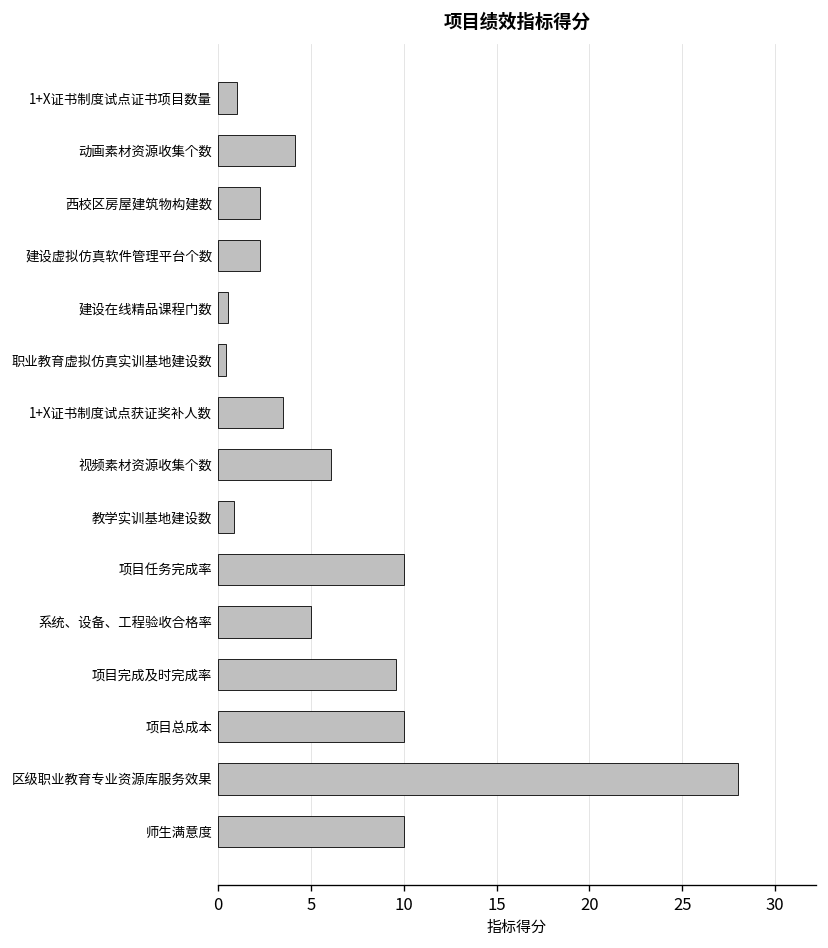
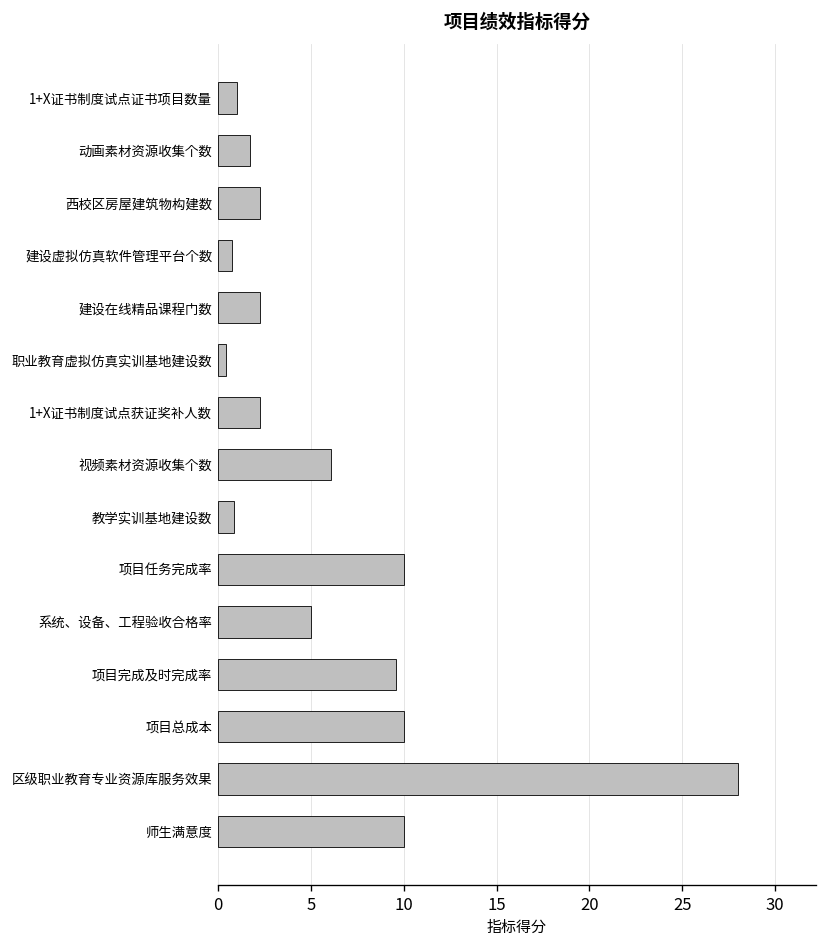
  {
    "1+X证书制度试点证书项目数量": 1.0,
-   "动画素材资源收集个数": 4.1,
+   "动画素材资源收集个数": 1.7,
    "西校区房屋建筑物构建数": 2.3,
-   "建设虚拟仿真软件管理平台个数": 2.3,
-   "建设在线精品课程门数": 0.6,
+   "建设虚拟仿真软件管理平台个数": 0.8,
+   "建设在线精品课程门数": 2.3,
    "职业教育虚拟仿真实训基地建设数": 0.4,
-   "1+X证书制度试点获证奖补人数": 3.5,
+   "1+X证书制度试点获证奖补人数": 2.3,
    "视频素材资源收集个数": 6.1,
    "教学实训基地建设数": 0.9,
    "项目任务完成率": 10.0,
    "系统、设备、工程验收合格率": 5.0,
    "项目完成及时完成率": 9.6,
    "项目总成本": 10.0,
    "区级职业教育专业资源库服务效果": 28.0,
    "师生满意度": 10.0
  }
